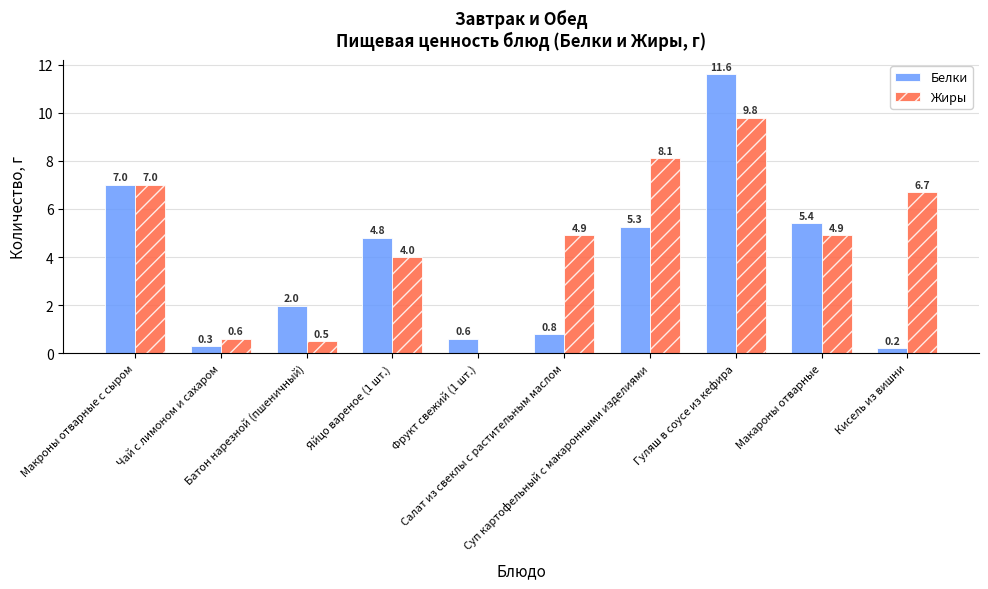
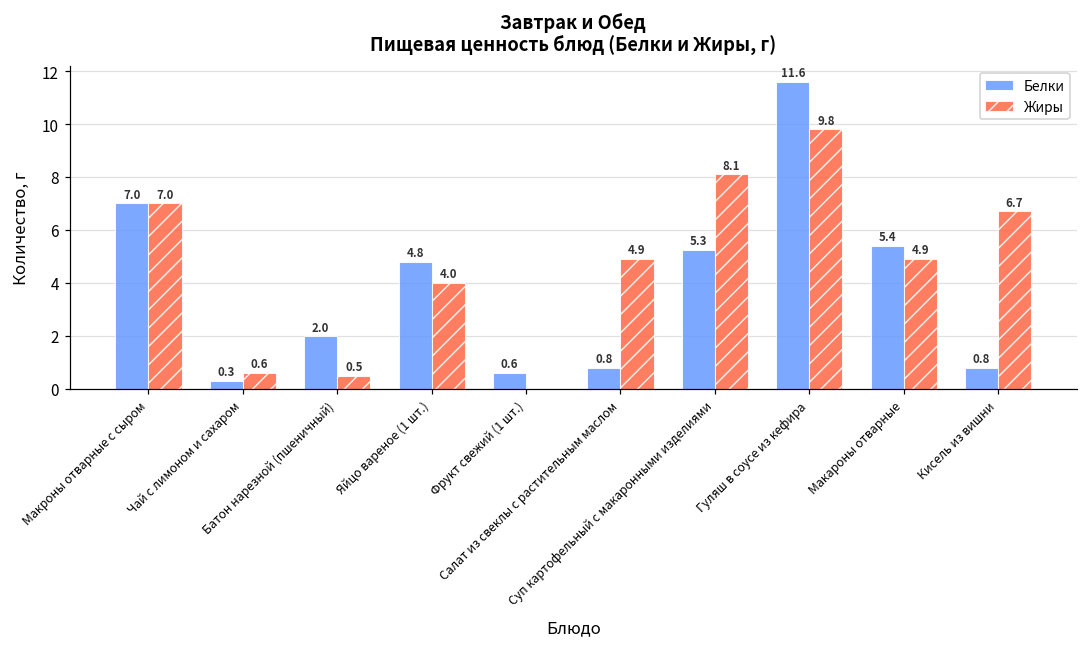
  {
    "Белки": {
      "Макроны отварные с сыром": 7.0,
      "Чай с лимоном и сахаром": 0.3,
      "Батон нарезной (пшеничный)": 2.0,
      "Яйцо вареное (1 шт.)": 4.8,
      "Фрукт свежий (1 шт.)": 0.6,
      "Салат из свеклы с растительным маслом": 0.8,
      "Суп картофельный с макаронными изделиями": 5.3,
      "Гуляш в соусе из кефира": 11.6,
      "Макароны отварные": 5.4,
-     "Кисель из вишни": 0.2
+     "Кисель из вишни": 0.8
    },
    "Жиры": {
      "Макроны отварные с сыром": 7.0,
      "Чай с лимоном и сахаром": 0.6,
      "Батон нарезной (пшеничный)": 0.5,
      "Яйцо вареное (1 шт.)": 4.0,
      "Салат из свеклы с растительным маслом": 4.9,
      "Суп картофельный с макаронными изделиями": 8.1,
      "Гуляш в соусе из кефира": 9.8,
      "Макароны отварные": 4.9,
      "Кисель из вишни": 6.7
    }
  }
